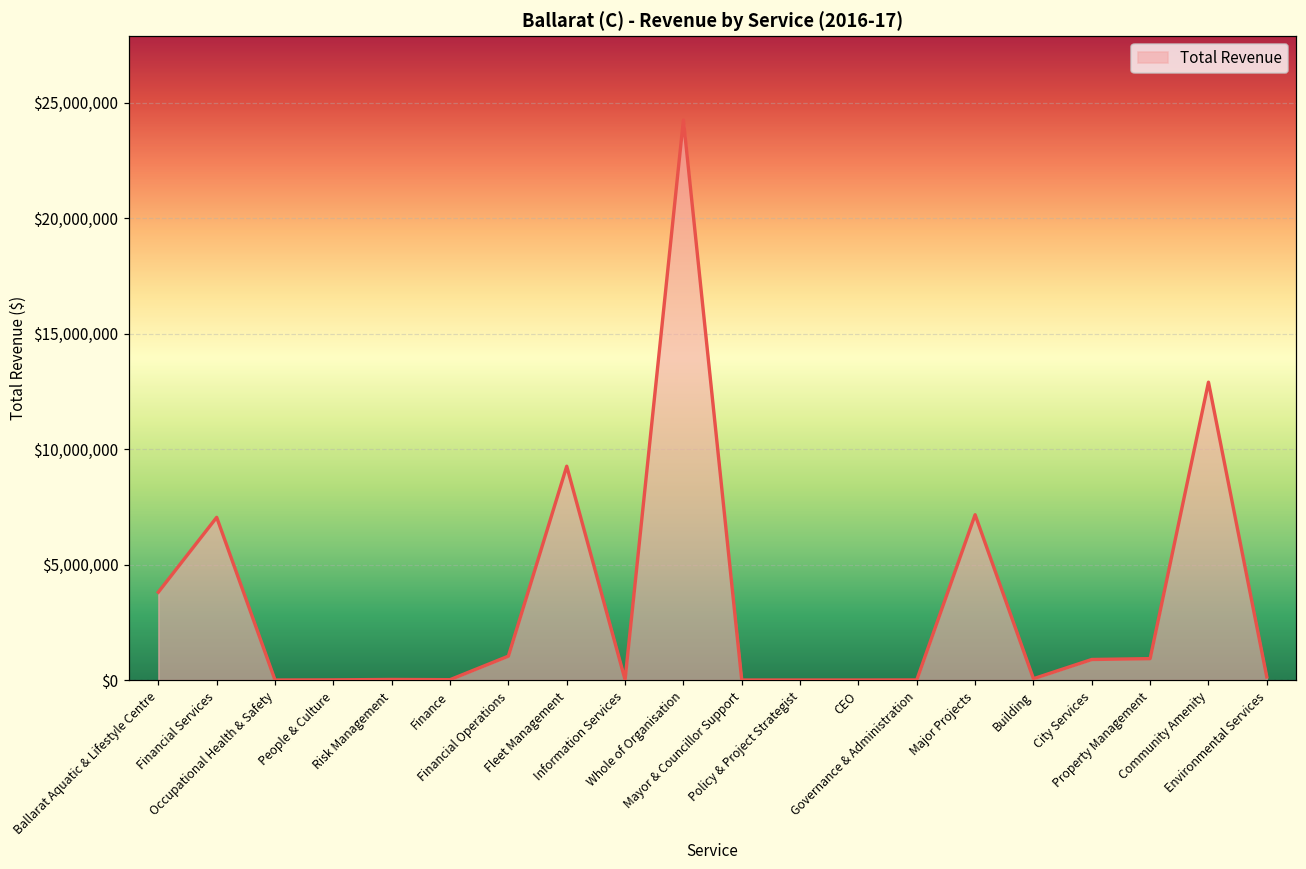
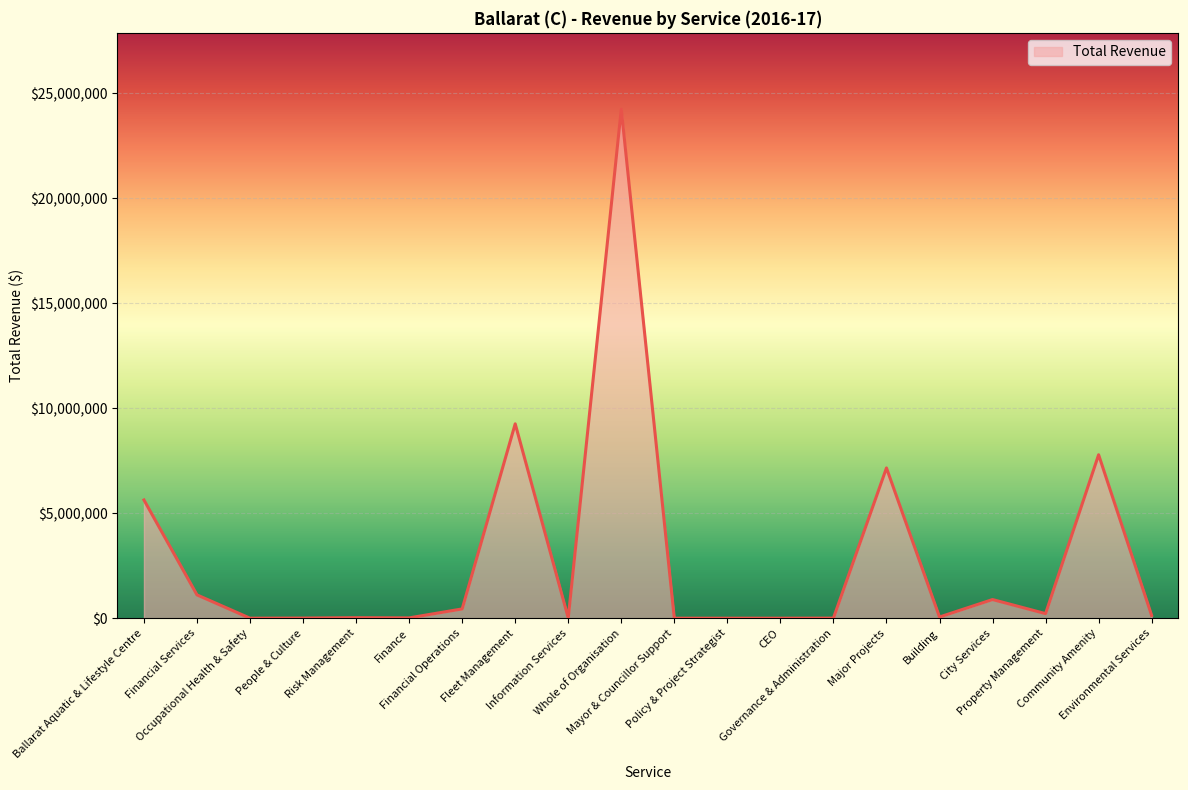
  {
-   "Ballarat Aquatic & Lifestyle Centre": "$3,800,000",
-   "Financial Services": "$7,000,000",
+   "Ballarat Aquatic & Lifestyle Centre": "$5,600,000",
+   "Financial Services": "$1,100,000",
    "Occupational Health & Safety": "$0",
    "People & Culture": "$0",
    "Risk Management": "$0",
    "Finance": "$0",
-   "Financial Operations": "$1,000,000",
+   "Financial Operations": "$400,000",
    "Fleet Management": "$9,300,000",
    "Information Services": "$0",
    "Whole of Organisation": "$24,200,000",
    "Mayor & Councillor Support": "$0",
    "Policy & Project Strategist": "$0",
    "CEO": "$0",
    "Governance & Administration": "$0",
    "Major Projects": "$7,200,000",
    "Building": "$100,000",
    "City Services": "$900,000",
-   "Property Management": "$900,000",
-   "Community Amenity": "$12,900,000",
+   "Property Management": "$200,000",
+   "Community Amenity": "$7,800,000",
    "Environmental Services": "$100,000"
  }
